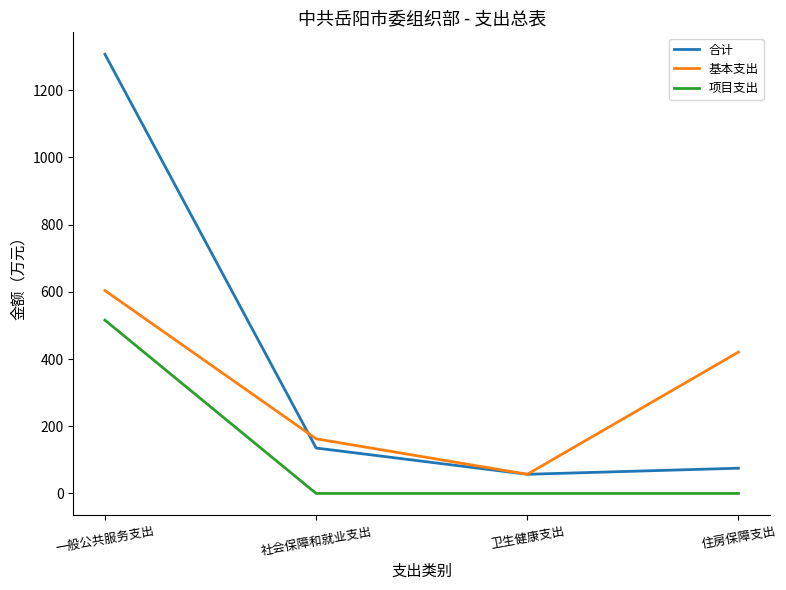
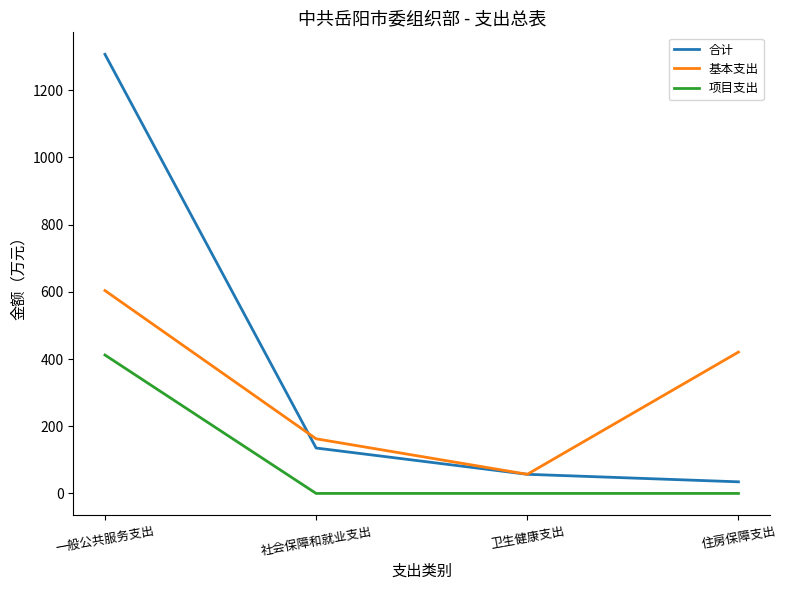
  {
    "合计": {
      "一般公共服务支出": 1310,
      "社会保障和就业支出": 140,
-     "住房保障支出": 80
+     "住房保障支出": 30
    },
    "基本支出": {
      "一般公共服务支出": 600,
      "社会保障和就业支出": 160,
      "住房保障支出": 420
    },
    "项目支出": {
-     "一般公共服务支出": 520,
+     "一般公共服务支出": 410,
      "社会保障和就业支出": 0,
      "卫生健康支出": 0,
      "住房保障支出": 0
    }
  }
